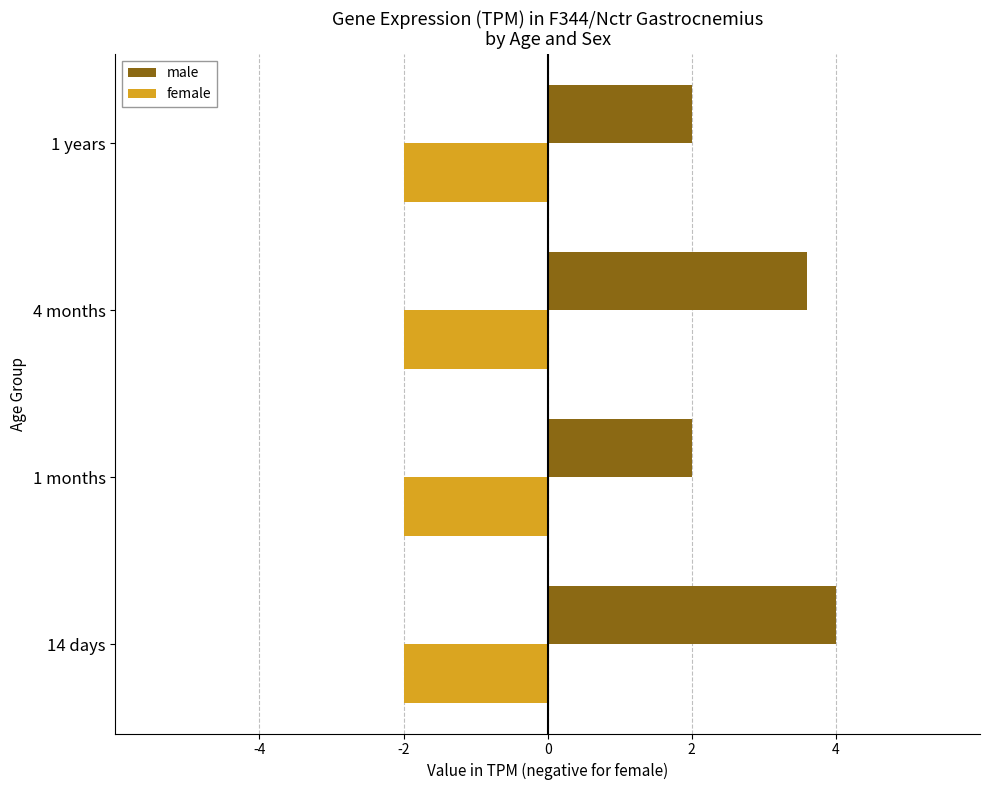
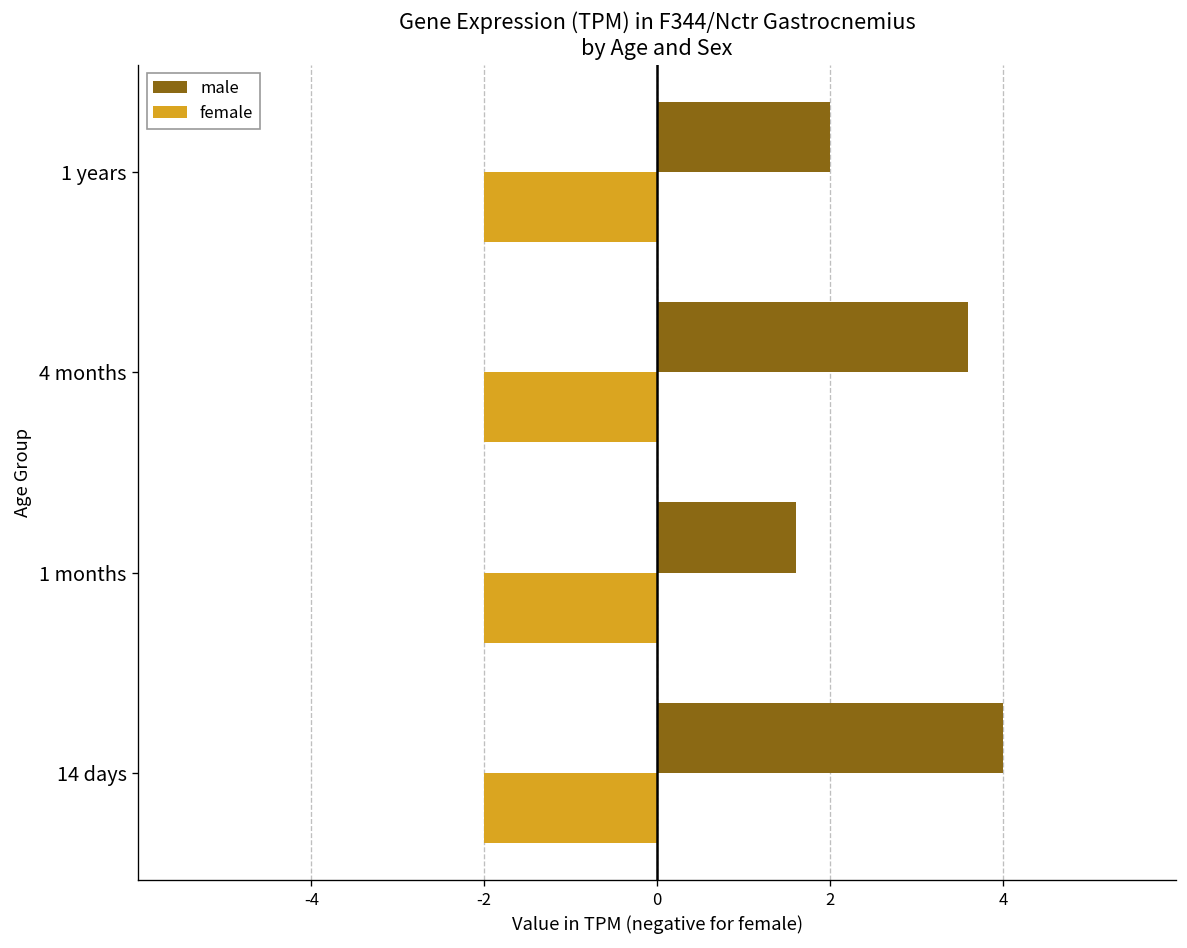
  {
    "male": {
      "1 years": 2.0,
      "4 months": 3.6,
-     "1 months": 2.0,
+     "1 months": 1.6,
      "14 days": 4.0
    },
    "female": {
      "1 years": -2.0,
      "4 months": -2.0,
      "1 months": -2.0,
      "14 days": -2.0
    }
  }
